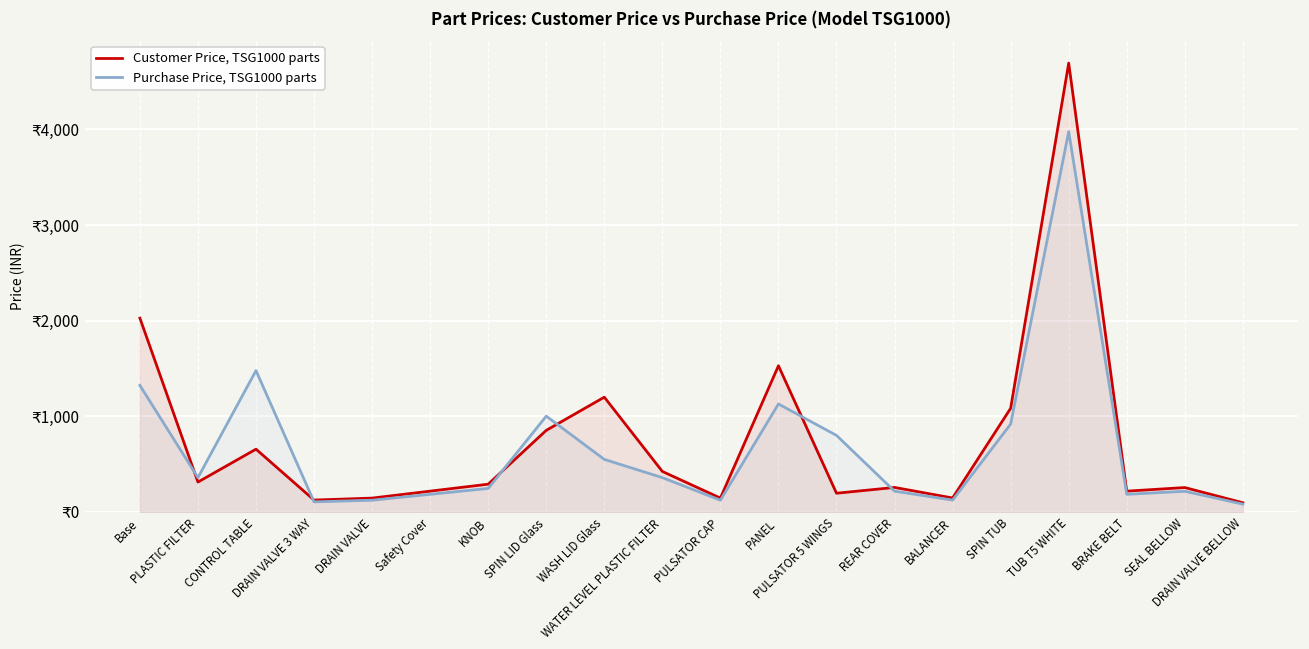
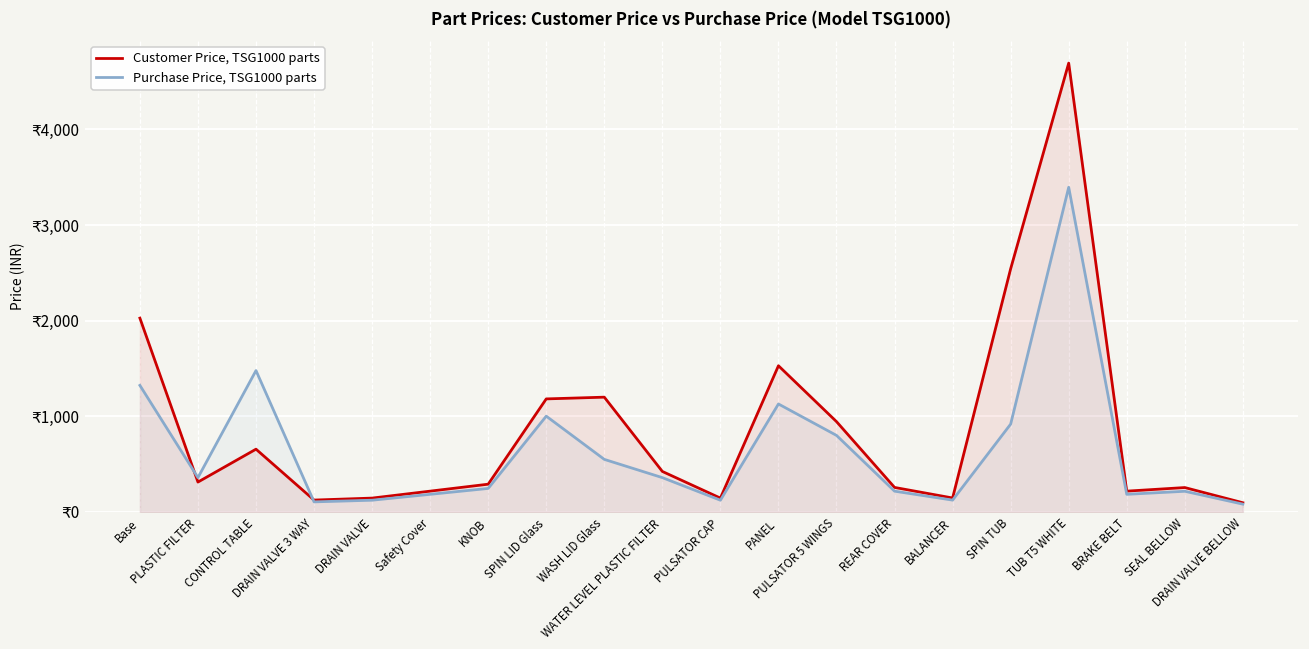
  {
    "Customer Price, TSG1000 parts": {
      "Base": "₹2,000",
      "PLASTIC FILTER": "₹300",
      "CONTROL TABLE": "₹700",
      "Safety Cover": "₹200",
      "KNOB": "₹300",
-     "SPIN LID Glass": "₹900",
+     "SPIN LID Glass": "₹1,200",
      "WASH LID Glass": "₹1,200",
      "WATER LEVEL PLASTIC FILTER": "₹400",
      "PANEL": "₹1,500",
-     "PULSATOR 5 WINGS": "₹200",
+     "PULSATOR 5 WINGS": "₹900",
      "REAR COVER": "₹300",
-     "SPIN TUB": "₹1,100",
+     "SPIN TUB": "₹2,500",
      "TUB T5 WHITE": "₹4,700",
      "BRAKE BELT": "₹200",
      "SEAL BELLOW": "₹300"
    },
    "Purchase Price, TSG1000 parts": {
      "Base": "₹1,300",
      "PLASTIC FILTER": "₹400",
      "CONTROL TABLE": "₹1,500",
      "Safety Cover": "₹200",
      "KNOB": "₹200",
      "SPIN LID Glass": "₹1,000",
      "WASH LID Glass": "₹600",
      "WATER LEVEL PLASTIC FILTER": "₹400",
      "PANEL": "₹1,100",
      "PULSATOR 5 WINGS": "₹800",
      "REAR COVER": "₹200",
      "SPIN TUB": "₹900",
-     "TUB T5 WHITE": "₹4,000",
+     "TUB T5 WHITE": "₹3,400",
      "BRAKE BELT": "₹200",
      "SEAL BELLOW": "₹200"
    }
  }
